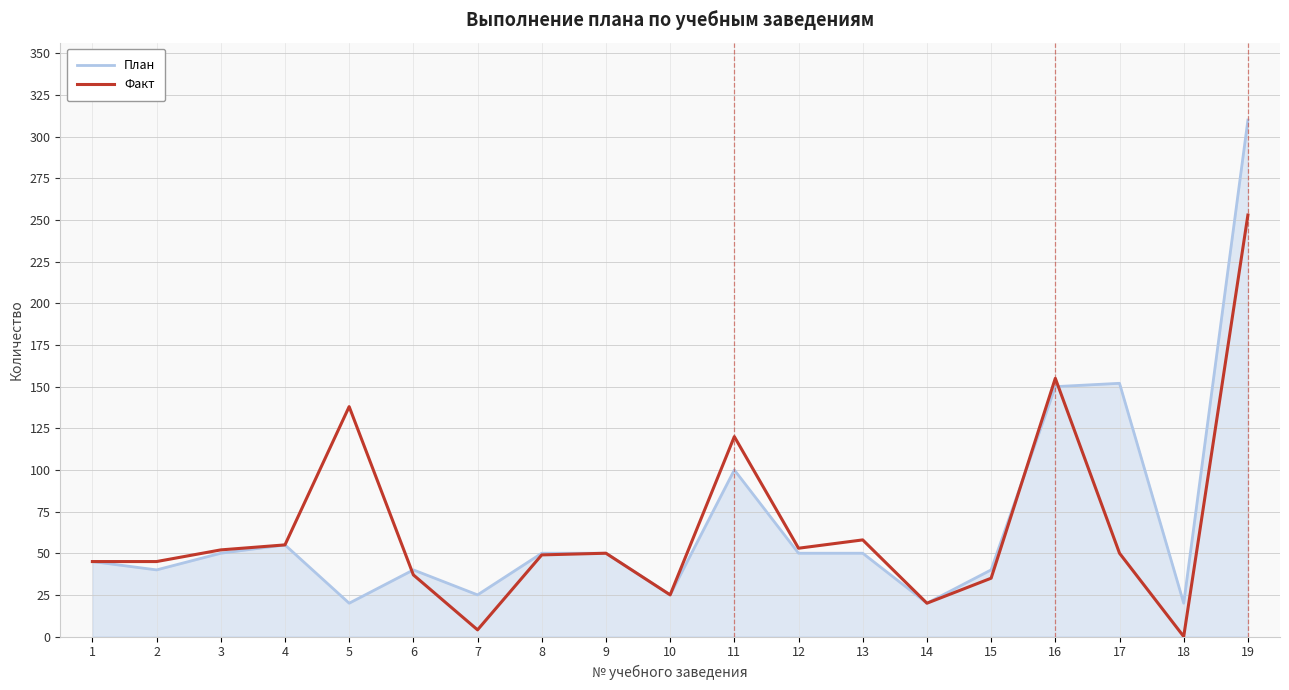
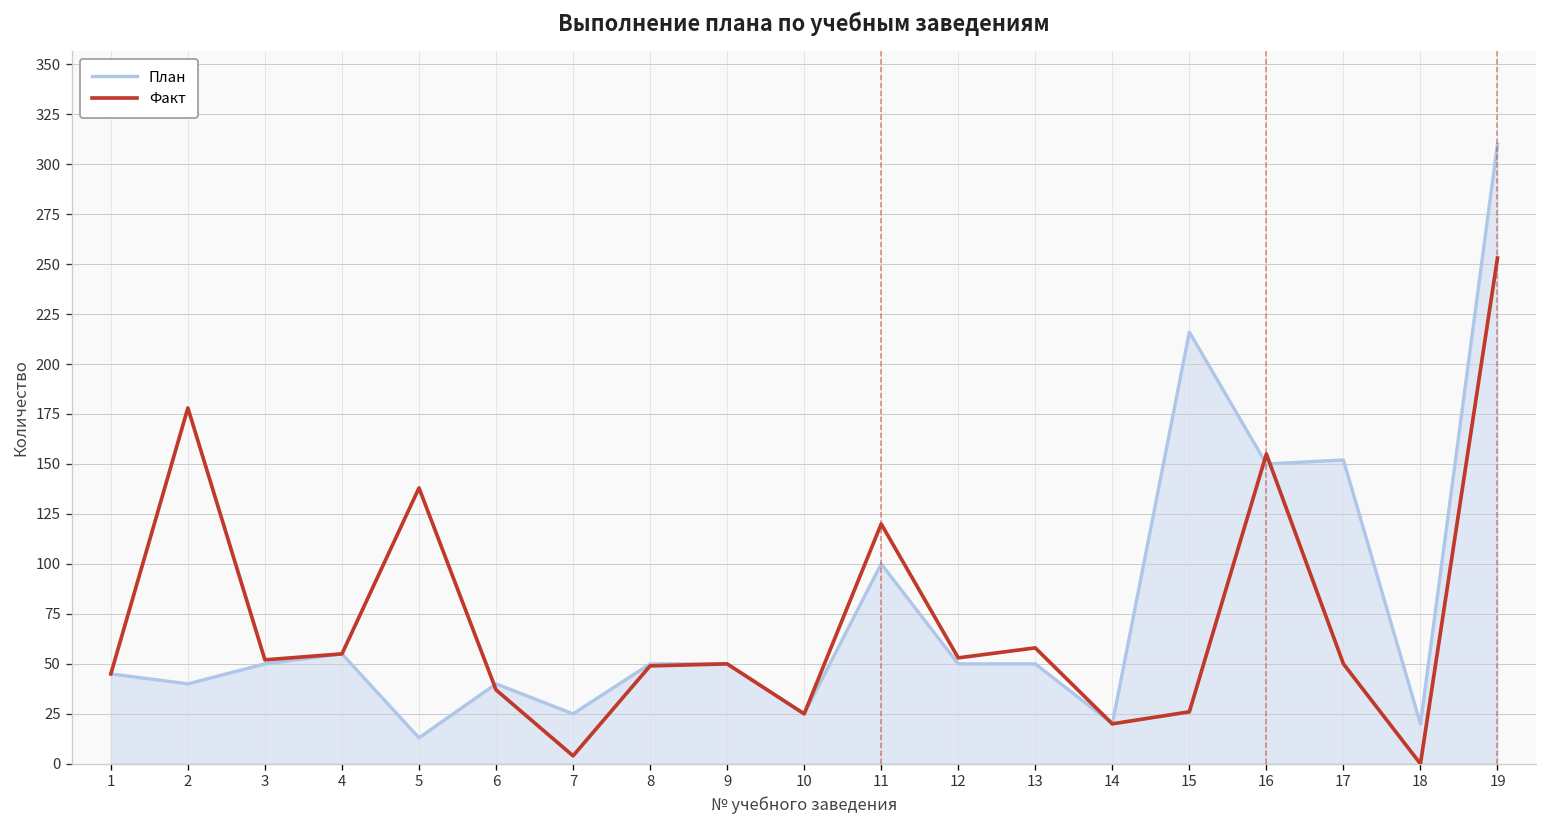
  {
    "План": {
      "2": 40,
      "3": 50,
-     "5": 20,
+     "5": 13,
      "6": 40,
      "7": 25,
      "11": 100,
      "12": 50,
      "13": 50,
-     "15": 40,
+     "15": 216,
      "16": 150,
      "17": 152,
      "18": 20,
      "19": 310
    },
    "Факт": {
-     "2": 45,
+     "2": 178,
      "3": 52,
      "5": 138,
      "6": 37,
      "7": 4,
      "11": 120,
      "12": 53,
      "13": 58,
-     "15": 35,
+     "15": 26,
      "16": 155,
      "17": 50,
      "18": 0,
      "19": 253
    }
  }
